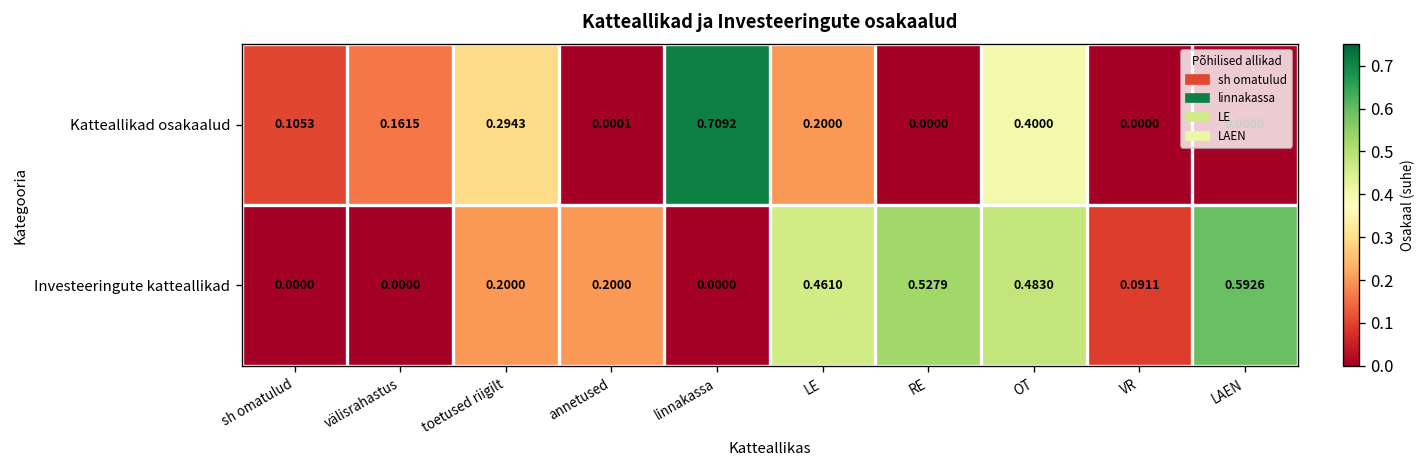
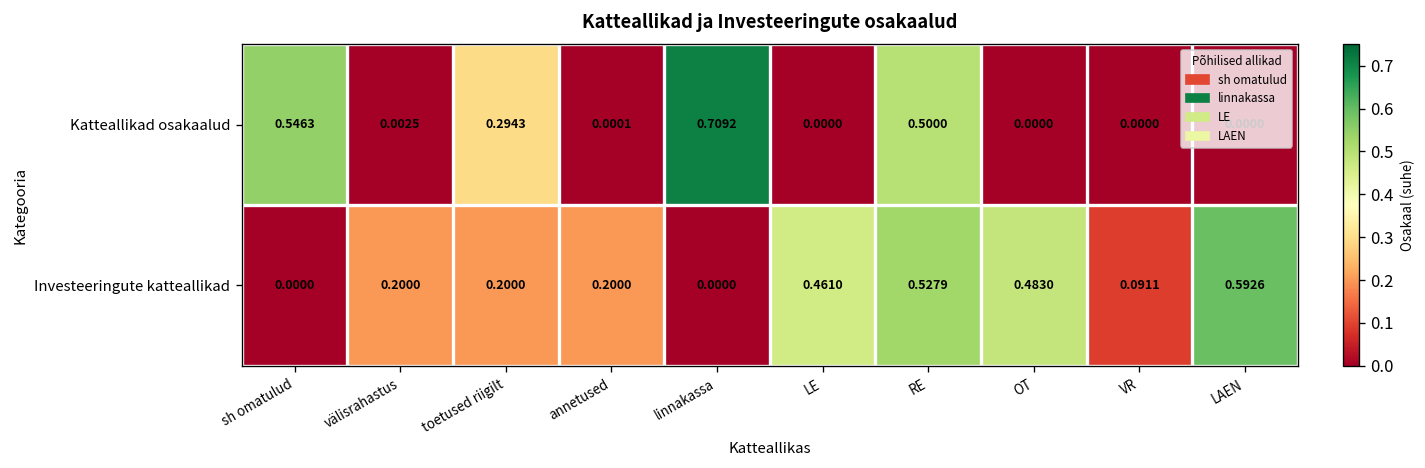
  {
    "Katteallikad osakaalud": {
-     "sh omatulud": 0.1053,
-     "välisrahastus": 0.1615,
+     "sh omatulud": 0.5463,
+     "välisrahastus": 0.0025,
      "toetused riigilt": 0.2943,
      "annetused": 0.0001,
      "linnakassa": 0.7092,
-     "LE": 0.2000,
-     "RE": 0.0000,
-     "OT": 0.4000,
+     "LE": 0.0000,
+     "RE": 0.5000,
+     "OT": 0.0000,
      "VR": 0.0000
    },
    "Investeeringute katteallikad": {
      "sh omatulud": 0.0000,
-     "välisrahastus": 0.0000,
+     "välisrahastus": 0.2000,
      "toetused riigilt": 0.2000,
      "annetused": 0.2000,
      "linnakassa": 0.0000,
      "LE": 0.4610,
      "RE": 0.5279,
      "OT": 0.4830,
      "VR": 0.0911,
      "LAEN": 0.5926
    }
  }
